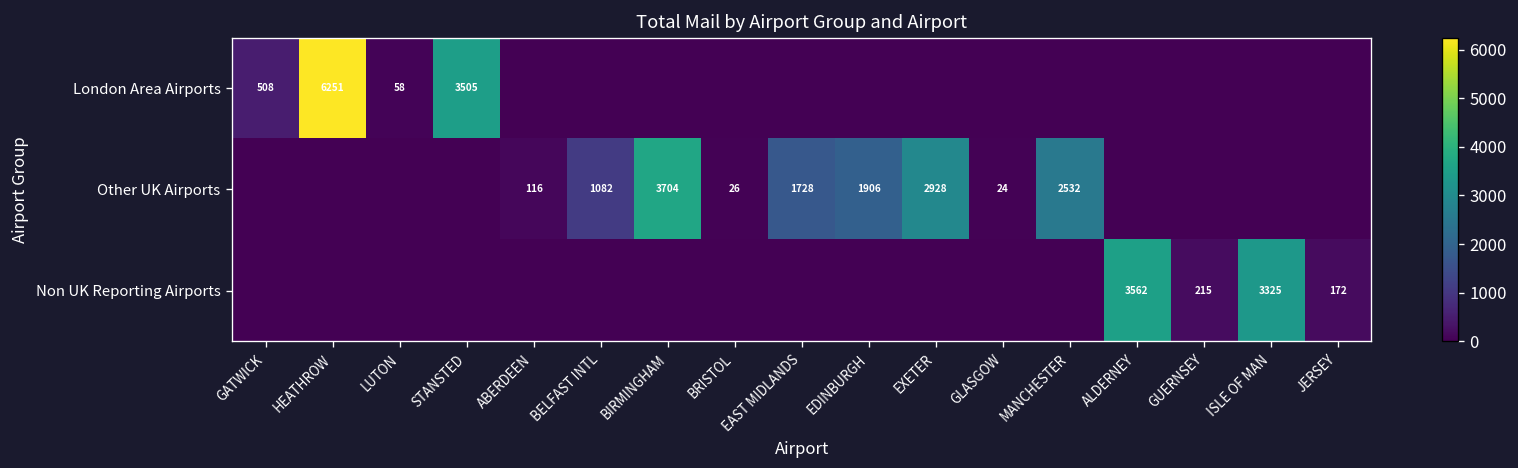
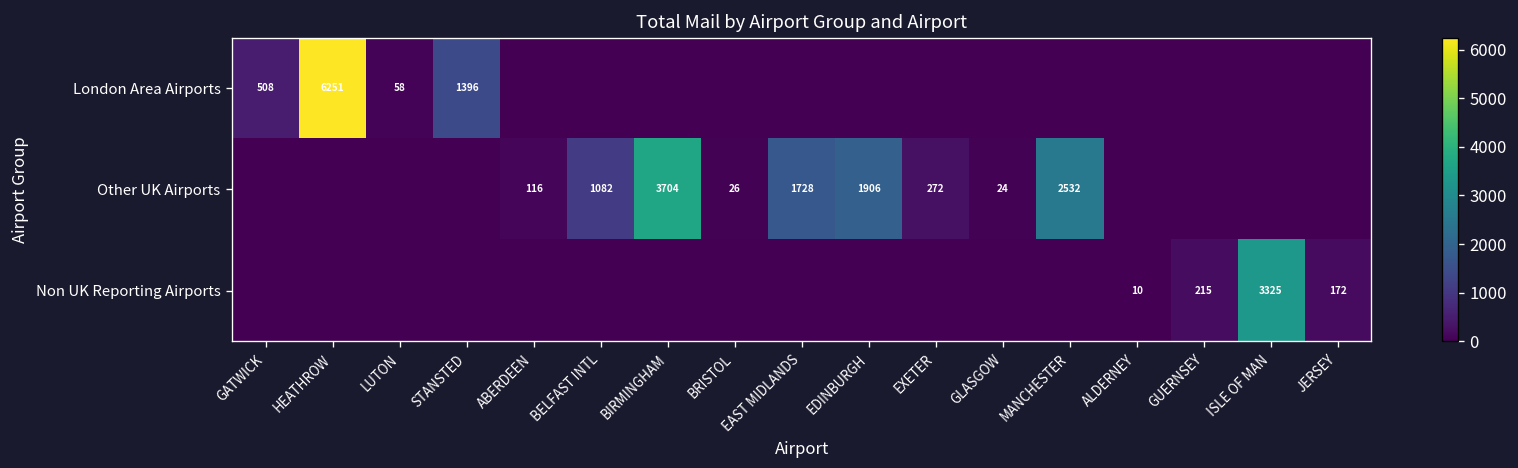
  {
    "London Area Airports": {
      "GATWICK": 508,
      "HEATHROW": 6251,
      "LUTON": 58,
-     "STANSTED": 3505
+     "STANSTED": 1396
    },
    "Other UK Airports": {
      "ABERDEEN": 116,
      "BELFAST INTL": 1082,
      "BIRMINGHAM": 3704,
      "BRISTOL": 26,
      "EAST MIDLANDS": 1728,
      "EDINBURGH": 1906,
-     "EXETER": 2928,
+     "EXETER": 272,
      "GLASGOW": 24,
      "MANCHESTER": 2532
    },
    "Non UK Reporting Airports": {
-     "ALDERNEY": 3562,
+     "ALDERNEY": 10,
      "GUERNSEY": 215,
      "ISLE OF MAN": 3325,
      "JERSEY": 172
    }
  }
